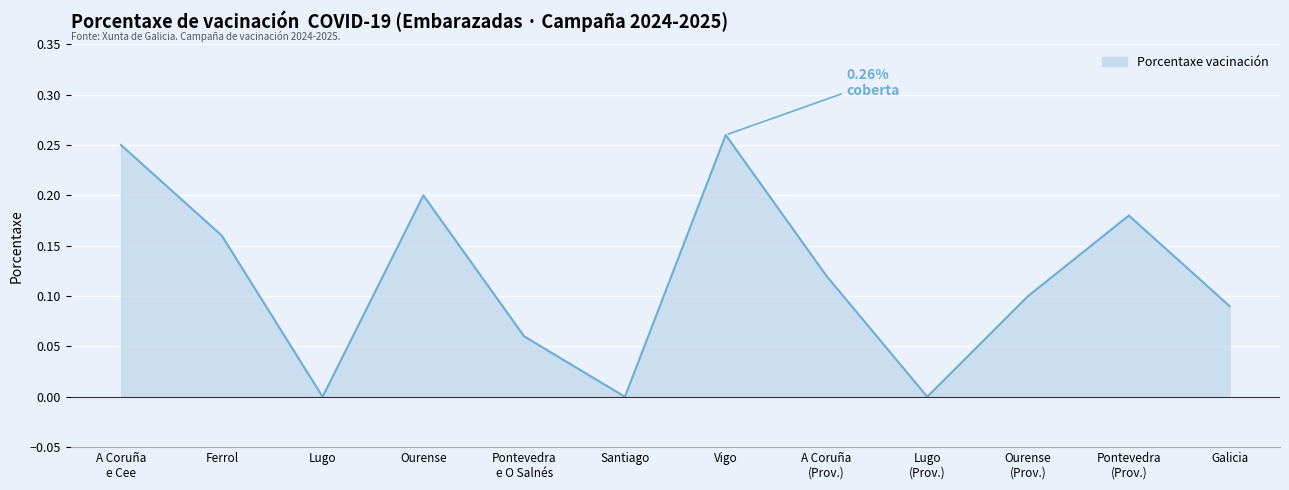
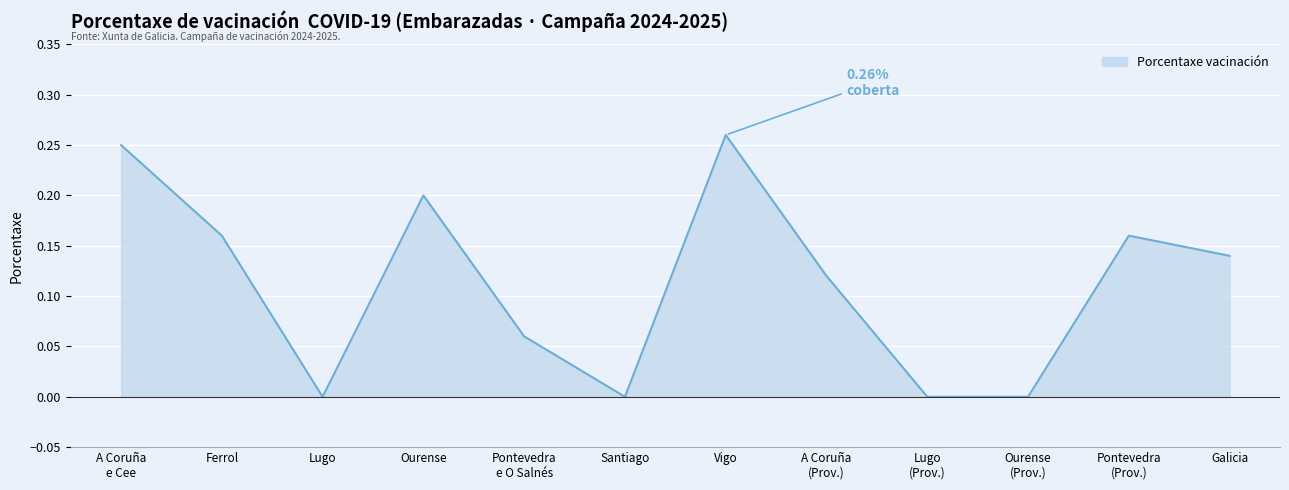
  {
    "A Coruña e Cee": 0.25,
    "Ferrol": 0.16,
    "Lugo": 0.00,
    "Ourense": 0.20,
    "Pontevedra e O Salnés": 0.06,
    "Santiago": 0.00,
    "A Coruña (Prov.)": 0.12,
    "Lugo (Prov.)": 0.00,
-   "Ourense (Prov.)": 0.1,
-   "Pontevedra (Prov.)": 0.18,
-   "Galicia": 0.09
+   "Ourense (Prov.)": 0.0,
+   "Pontevedra (Prov.)": 0.16,
+   "Galicia": 0.14
  }
